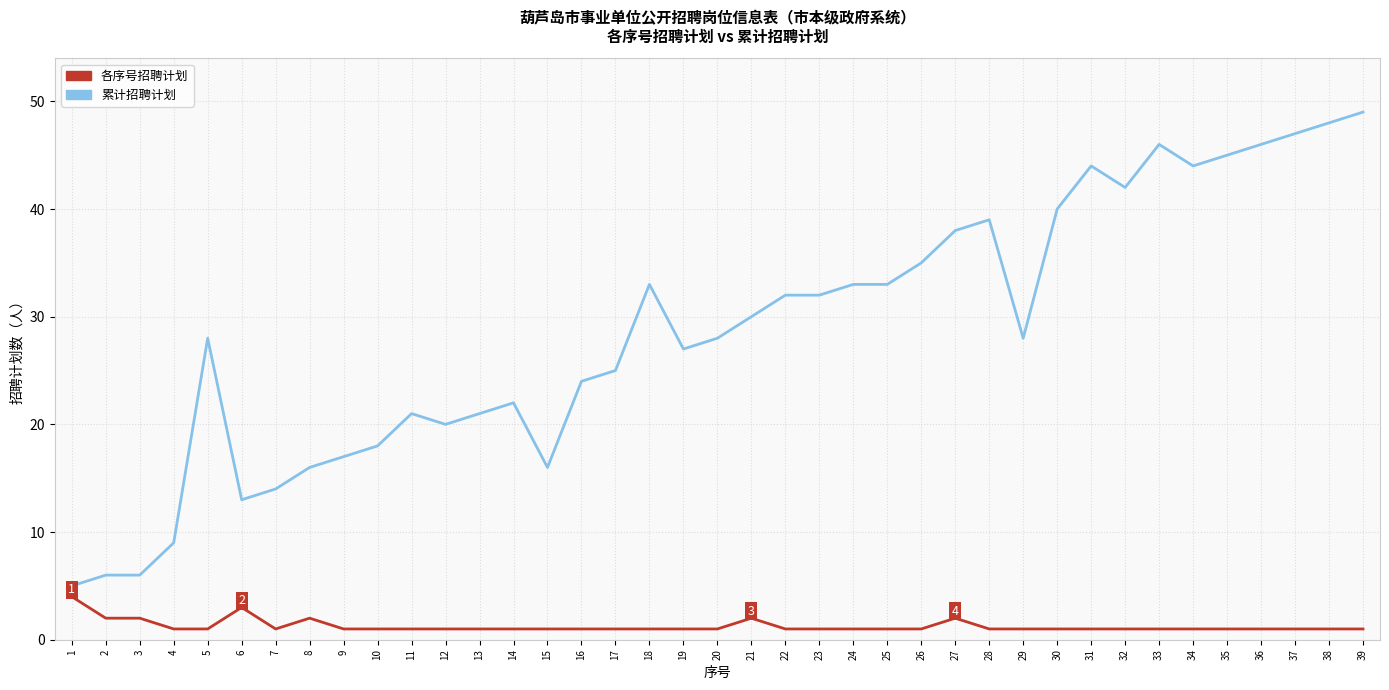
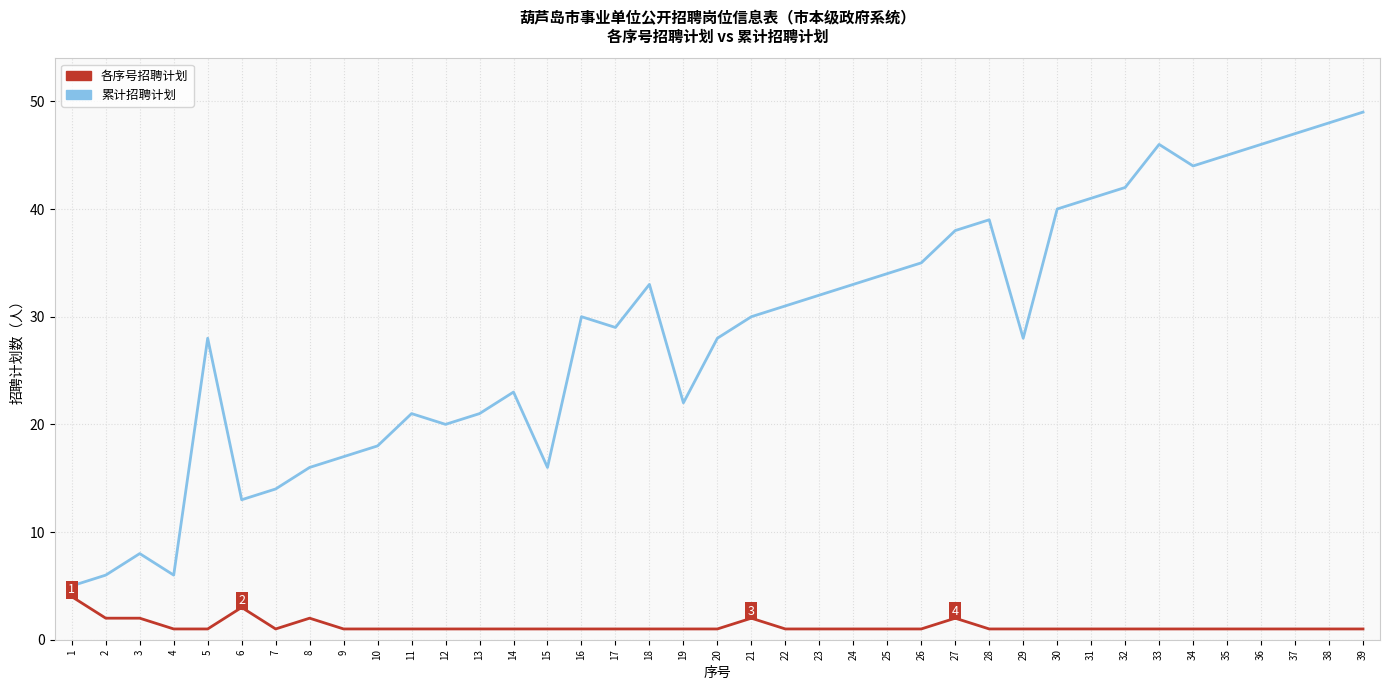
  {
    "累计招聘计划": {
      "2": 6,
-     "3": 6,
-     "4": 9,
+     "3": 8,
+     "4": 6,
      "5": 28,
      "6": 13,
      "7": 14,
      "8": 16,
      "9": 17,
      "10": 18,
      "11": 21,
      "12": 20,
      "13": 21,
-     "14": 22,
+     "14": 23,
      "15": 16,
-     "16": 24,
-     "17": 25,
+     "16": 30,
+     "17": 29,
      "18": 33,
-     "19": 27,
+     "19": 22,
      "20": 28,
      "21": 30,
-     "22": 32,
+     "22": 31,
      "23": 32,
      "24": 33,
-     "25": 33,
+     "25": 34,
      "26": 35,
      "27": 38,
      "28": 39,
      "29": 28,
      "30": 40,
-     "31": 44,
+     "31": 41,
      "32": 42,
      "33": 46,
      "34": 44,
      "35": 45,
      "36": 46,
      "37": 47,
      "38": 48,
      "39": 49
    }
  }
